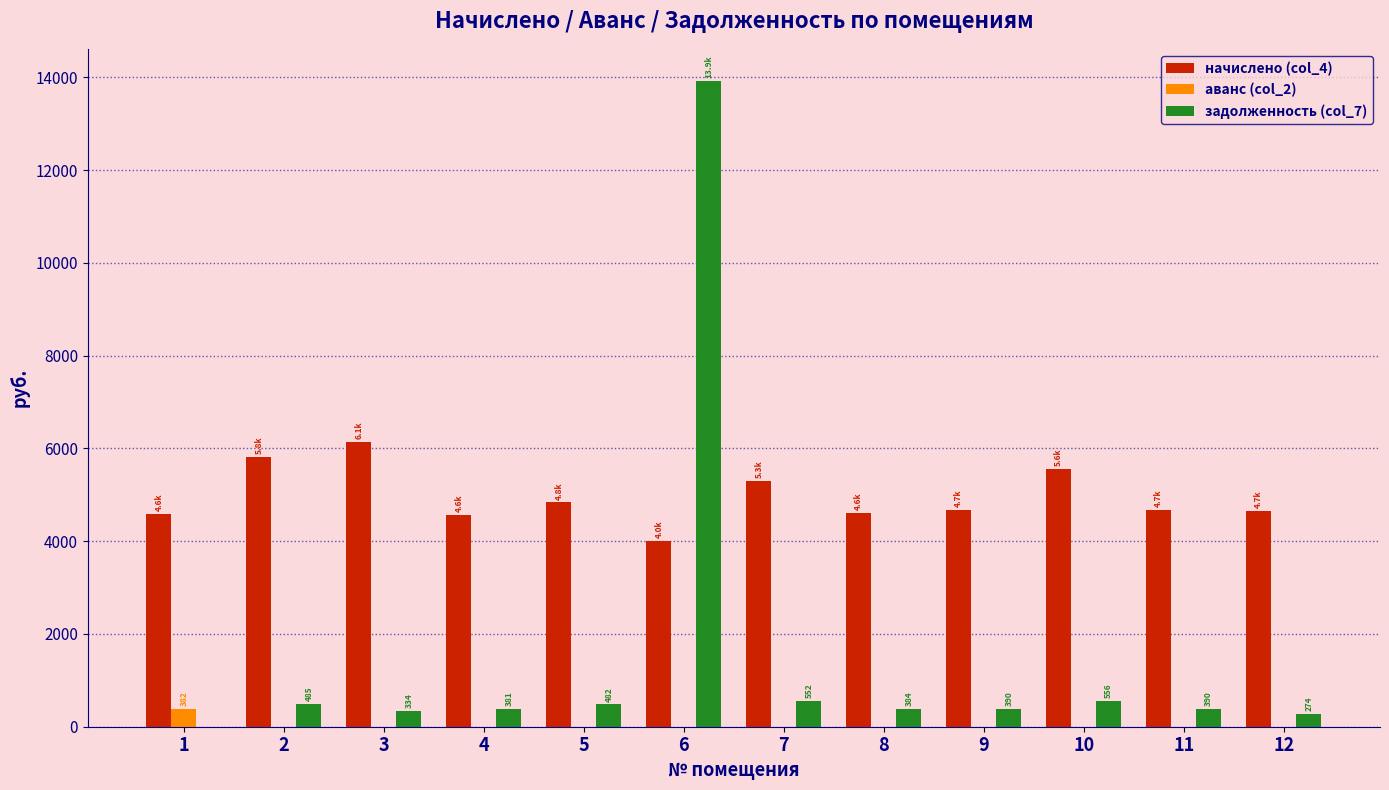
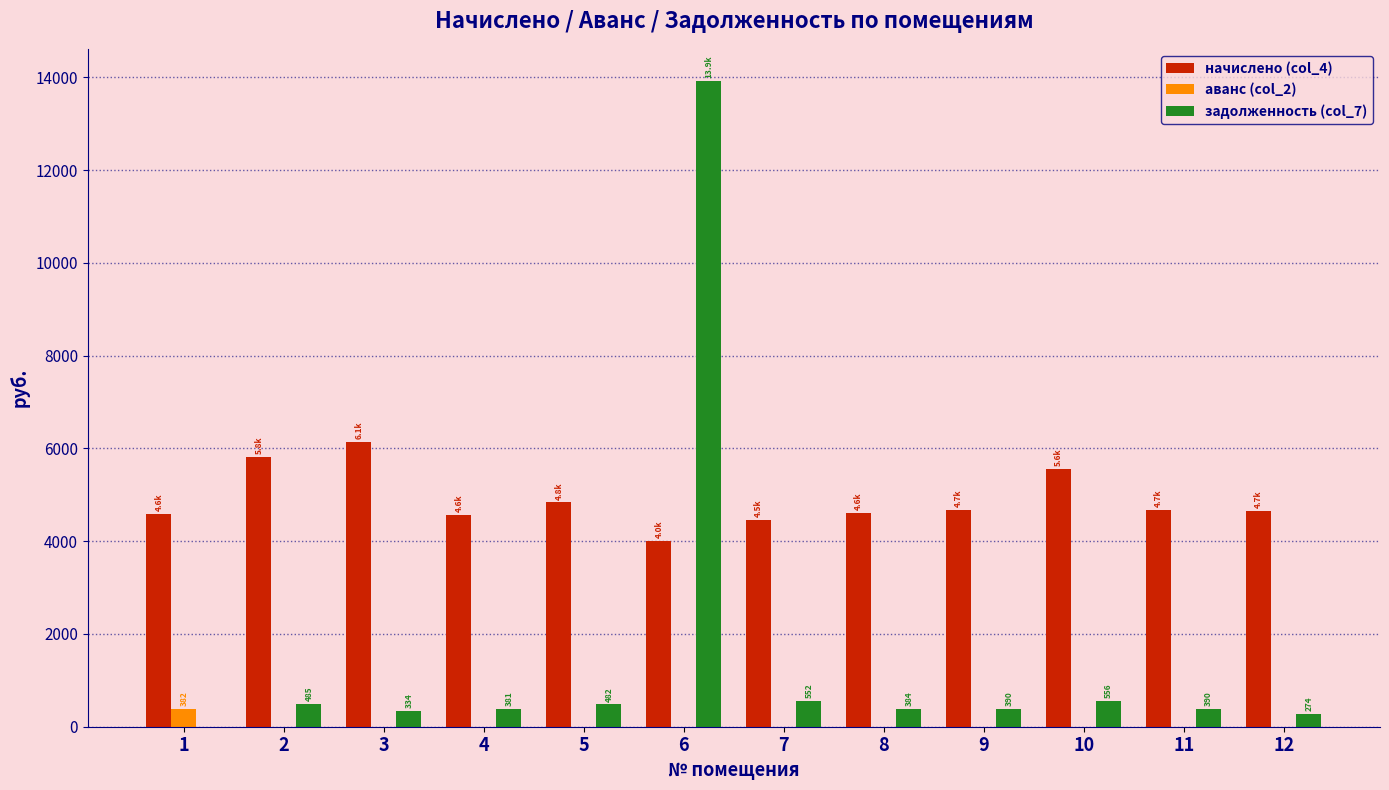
  {
    "начислено (col_4)": {
      "1": "4.6k",
      "2": "5.8k",
      "3": "6.1k",
      "4": "4.6k",
      "5": "4.8k",
      "6": "4.0k",
-     "7": "5.3k",
+     "7": "4.5k",
      "8": "4.6k",
      "9": "4.7k",
      "10": "5.6k",
      "11": "4.7k",
      "12": "4.7k"
    },
    "аванс (col_2)": {
      "1": "382"
    },
    "задолженность (col_7)": {
      "2": "485",
      "3": "334",
      "4": "381",
      "5": "482",
      "6": "13.9k",
      "7": "552",
      "8": "384",
      "9": "390",
      "10": "556",
      "11": "390",
      "12": "274"
    }
  }
